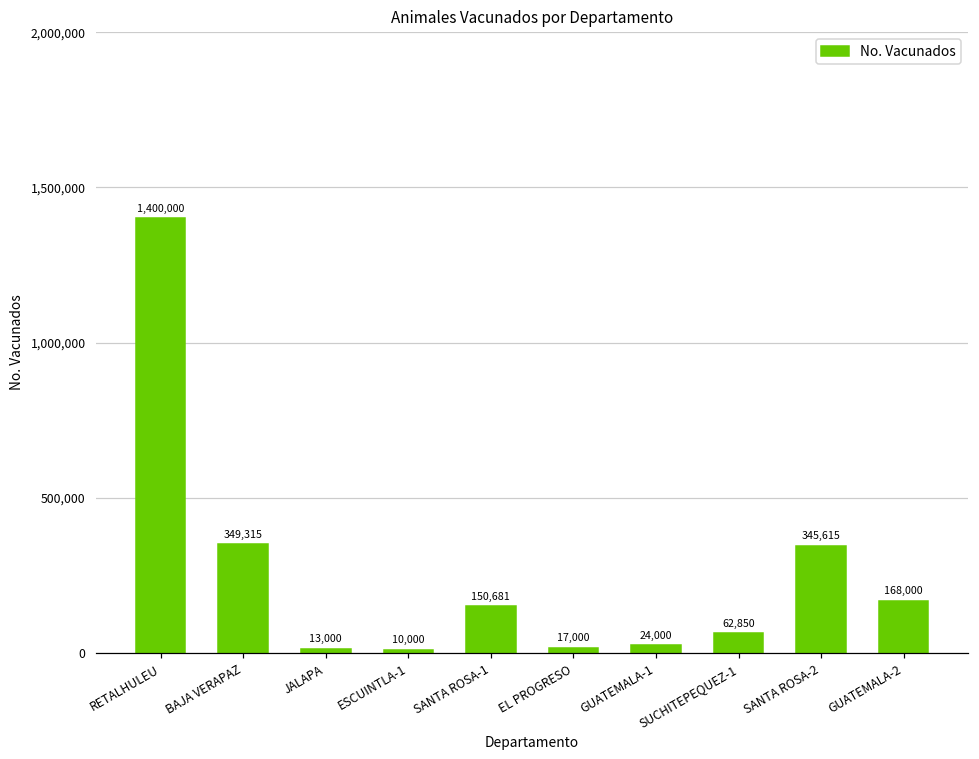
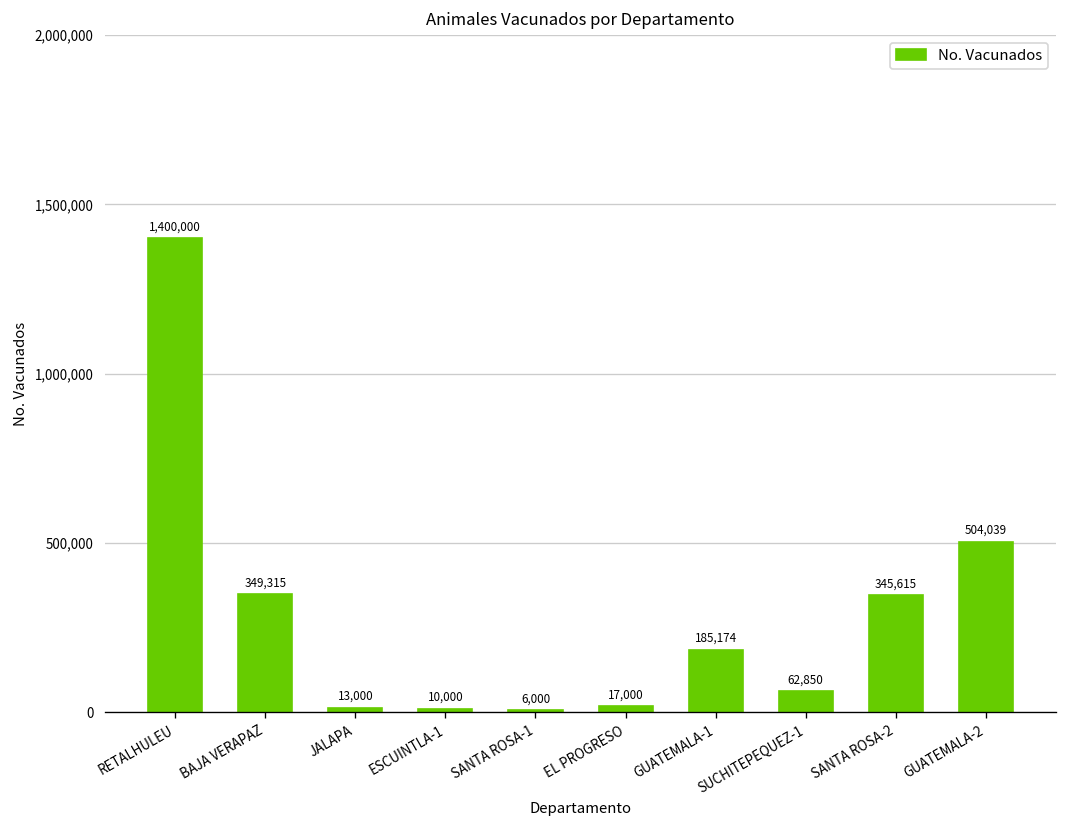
  {
    "RETALHULEU": "1,400,000",
    "BAJA VERAPAZ": "349,315",
    "JALAPA": "13,000",
    "ESCUINTLA-1": "10,000",
-   "SANTA ROSA-1": "150,681",
+   "SANTA ROSA-1": "6,000",
    "EL PROGRESO": "17,000",
-   "GUATEMALA-1": "24,000",
+   "GUATEMALA-1": "185,174",
    "SUCHITEPEQUEZ-1": "62,850",
    "SANTA ROSA-2": "345,615",
-   "GUATEMALA-2": "168,000"
+   "GUATEMALA-2": "504,039"
  }
